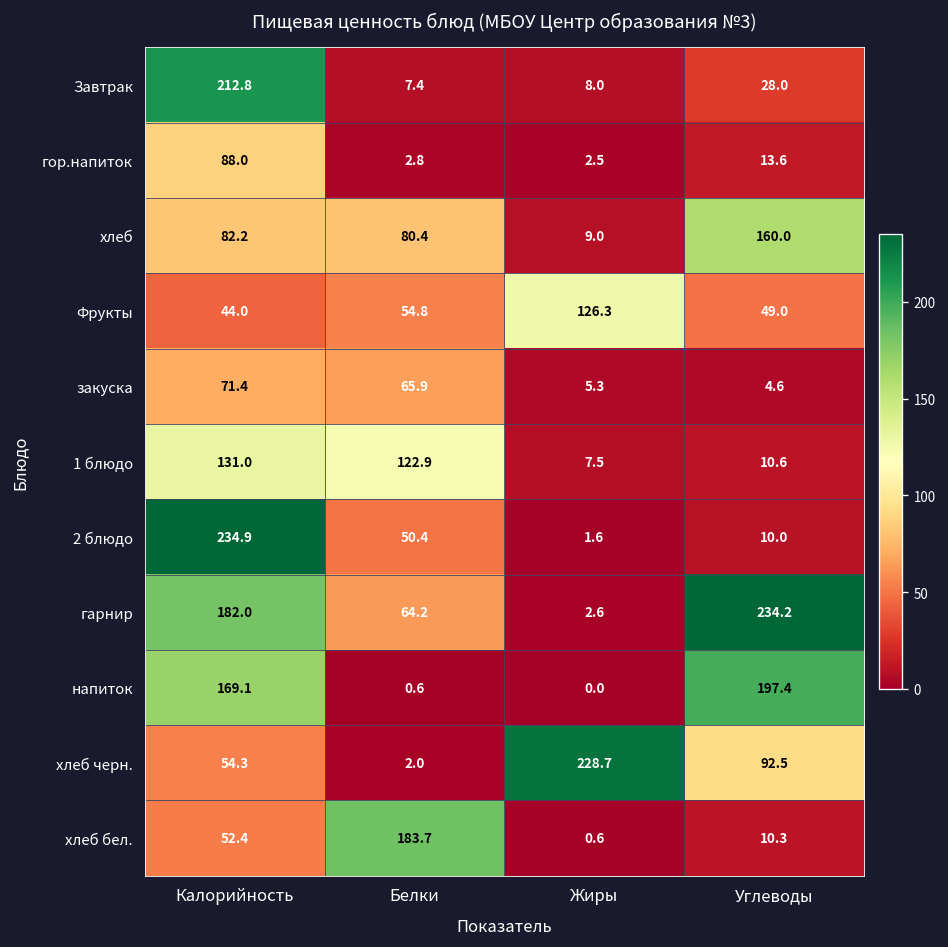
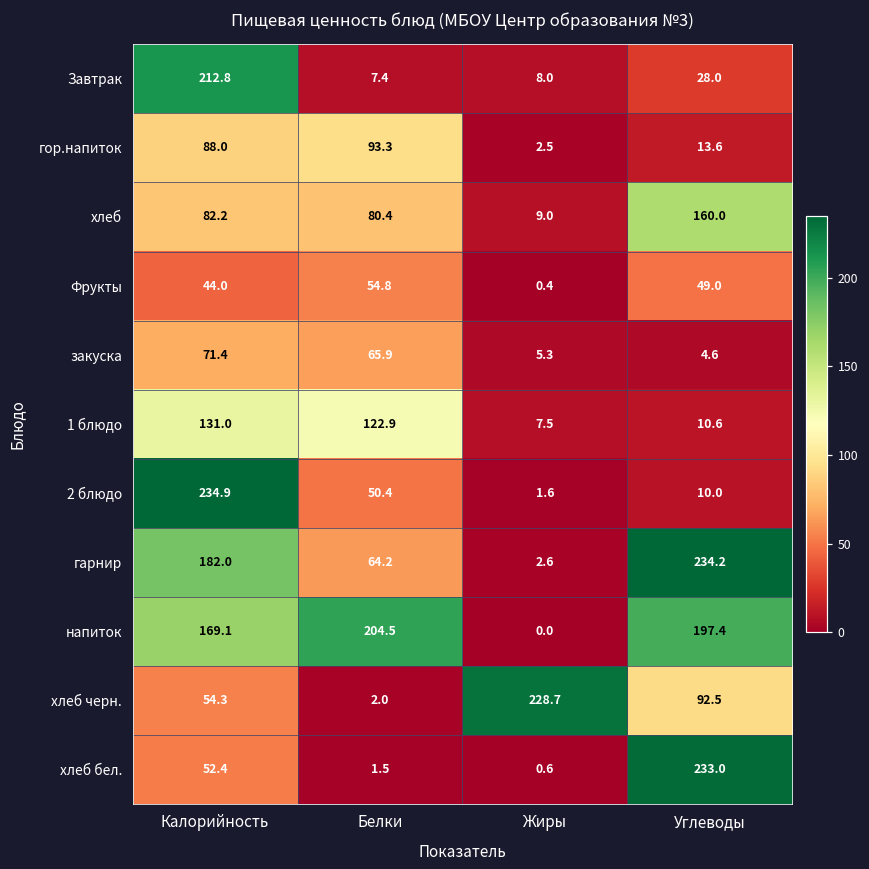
  {
    "Завтрак": {
      "Калорийность": 212.8,
      "Белки": 7.4,
      "Жиры": 8.0,
      "Углеводы": 28.0
    },
    "гор.напиток": {
      "Калорийность": 88.0,
-     "Белки": 2.8,
+     "Белки": 93.3,
      "Жиры": 2.5,
      "Углеводы": 13.6
    },
    "хлеб": {
      "Калорийность": 82.2,
      "Белки": 80.4,
      "Жиры": 9.0,
      "Углеводы": 160.0
    },
    "Фрукты": {
      "Калорийность": 44.0,
      "Белки": 54.8,
-     "Жиры": 126.3,
+     "Жиры": 0.4,
      "Углеводы": 49.0
    },
    "закуска": {
      "Калорийность": 71.4,
      "Белки": 65.9,
      "Жиры": 5.3,
      "Углеводы": 4.6
    },
    "1 блюдо": {
      "Калорийность": 131.0,
      "Белки": 122.9,
      "Жиры": 7.5,
      "Углеводы": 10.6
    },
    "2 блюдо": {
      "Калорийность": 234.9,
      "Белки": 50.4,
      "Жиры": 1.6,
      "Углеводы": 10.0
    },
    "гарнир": {
      "Калорийность": 182.0,
      "Белки": 64.2,
      "Жиры": 2.6,
      "Углеводы": 234.2
    },
    "напиток": {
      "Калорийность": 169.1,
-     "Белки": 0.6,
+     "Белки": 204.5,
      "Жиры": 0.0,
      "Углеводы": 197.4
    },
    "хлеб черн.": {
      "Калорийность": 54.3,
      "Белки": 2.0,
      "Жиры": 228.7,
      "Углеводы": 92.5
    },
    "хлеб бел.": {
      "Калорийность": 52.4,
-     "Белки": 183.7,
+     "Белки": 1.5,
      "Жиры": 0.6,
-     "Углеводы": 10.3
+     "Углеводы": 233.0
    }
  }
